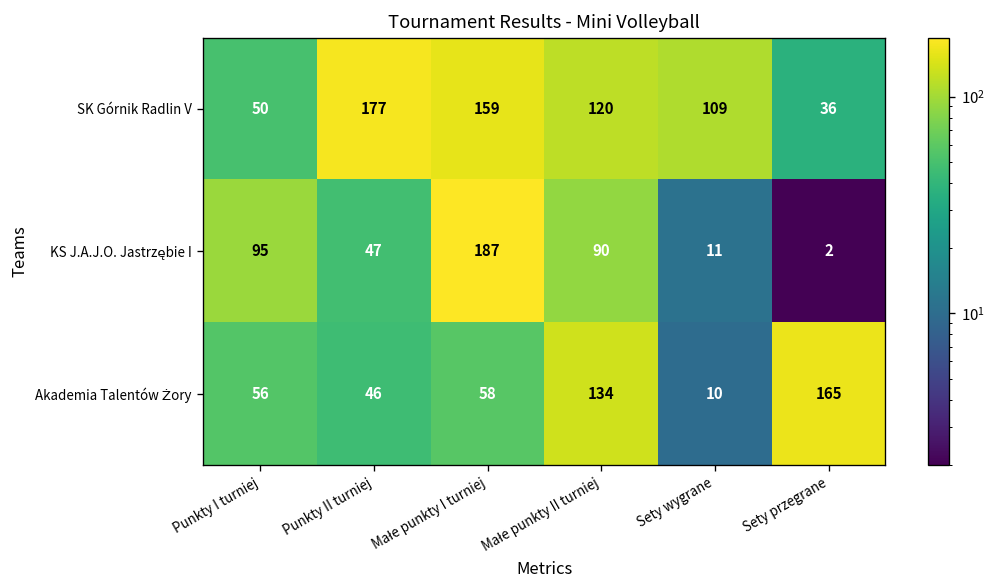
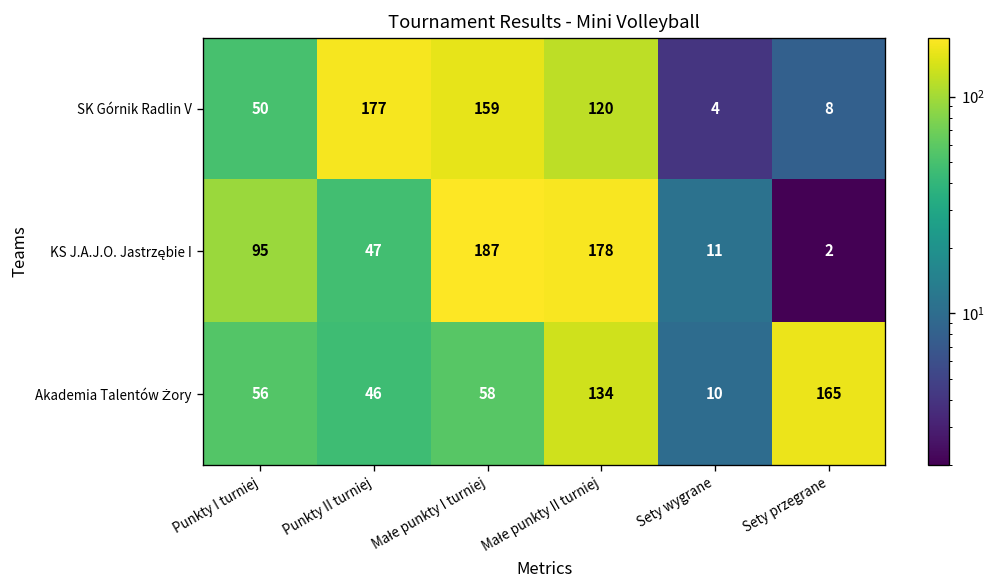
  {
    "SK Górnik Radlin V": {
      "Punkty I turniej": 50,
      "Punkty II turniej": 177,
      "Małe punkty I turniej": 159,
      "Małe punkty II turniej": 120,
-     "Sety wygrane": 109,
-     "Sety przegrane": 36
+     "Sety wygrane": 4,
+     "Sety przegrane": 8
    },
    "KS J.A.J.O. Jastrzębie I": {
      "Punkty I turniej": 95,
      "Punkty II turniej": 47,
      "Małe punkty I turniej": 187,
-     "Małe punkty II turniej": 90,
+     "Małe punkty II turniej": 178,
      "Sety wygrane": 11,
      "Sety przegrane": 2
    },
    "Akademia Talentów Żory": {
      "Punkty I turniej": 56,
      "Punkty II turniej": 46,
      "Małe punkty I turniej": 58,
      "Małe punkty II turniej": 134,
      "Sety wygrane": 10,
      "Sety przegrane": 165
    }
  }
